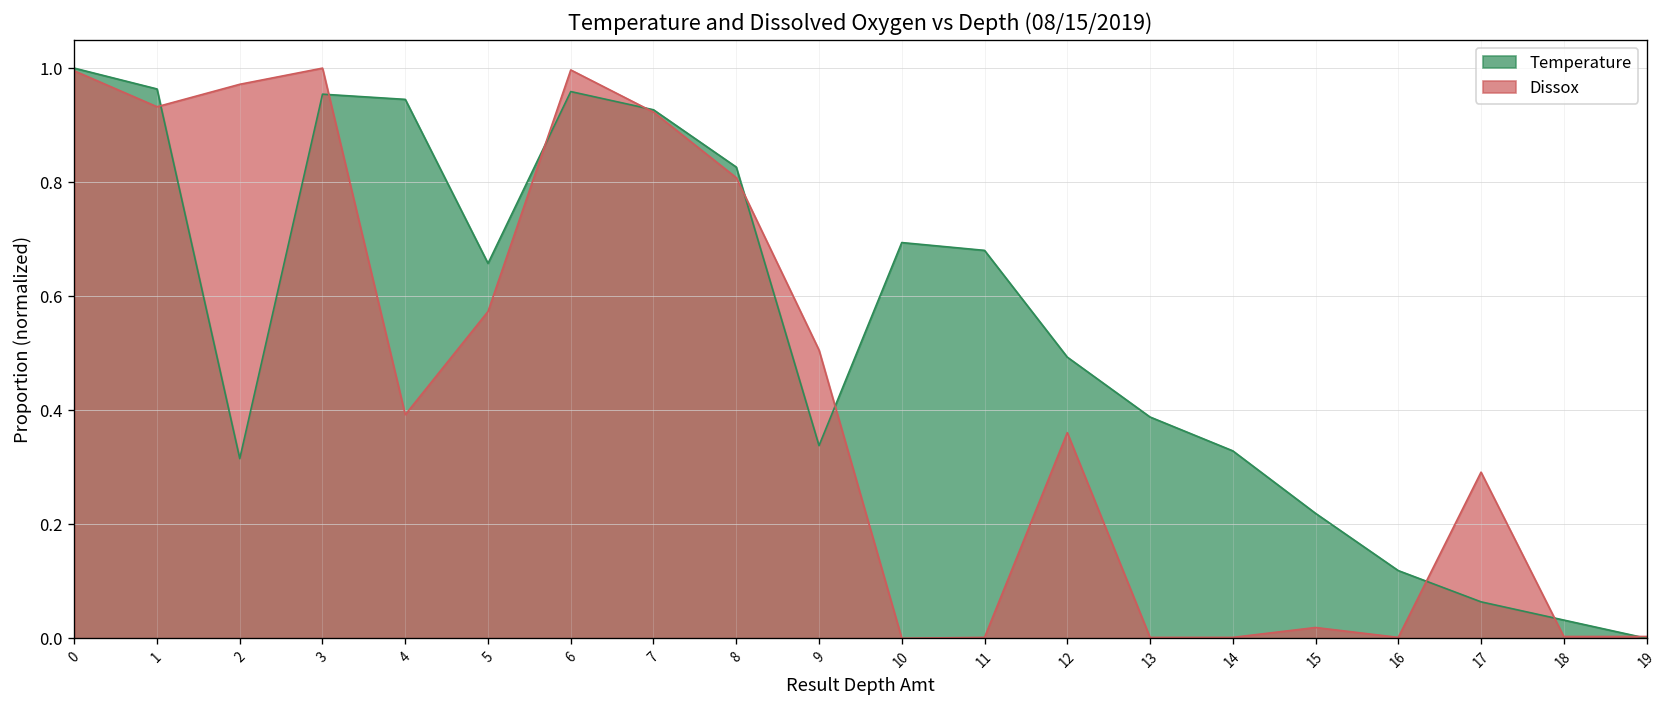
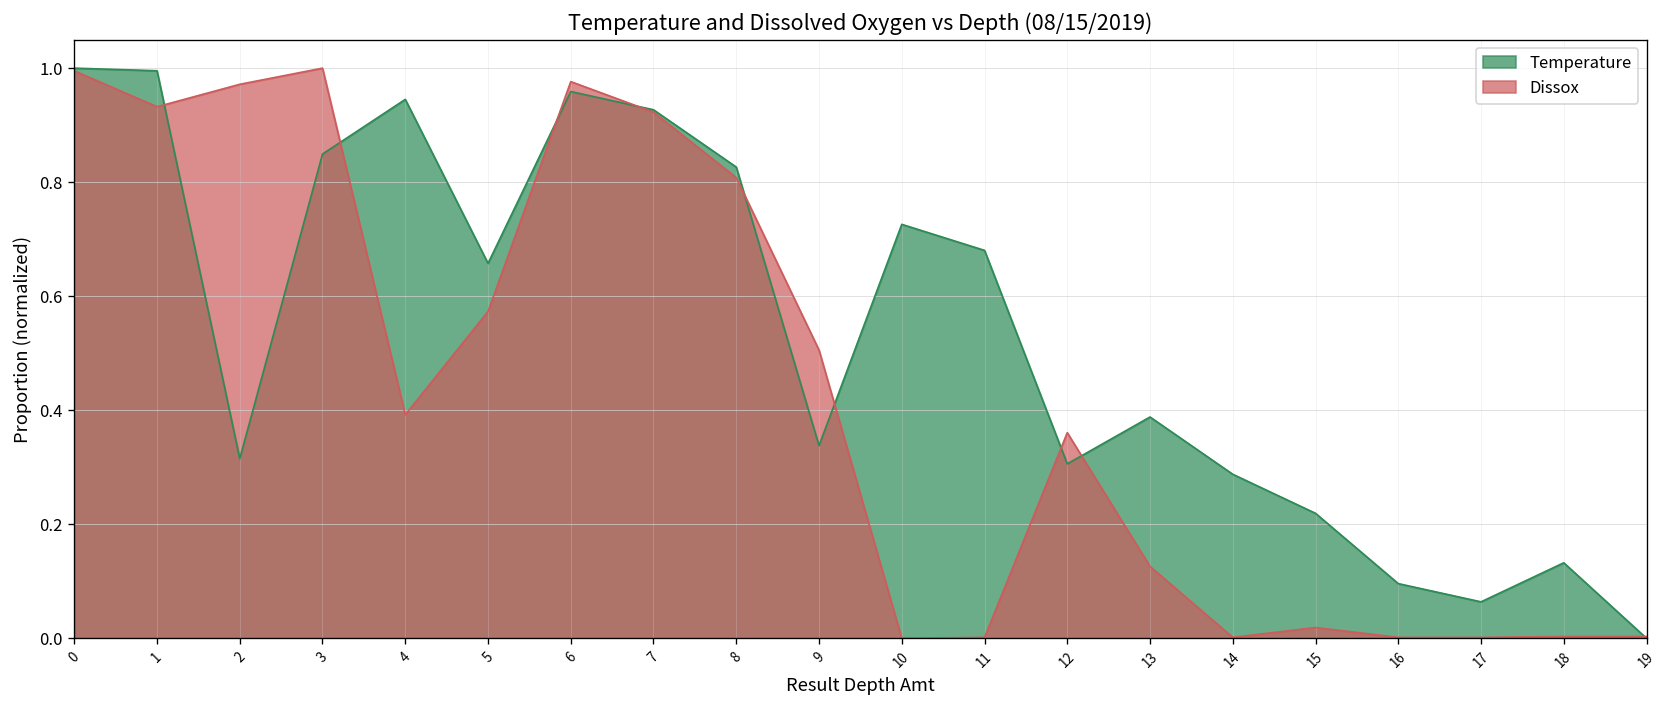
  {
    "Temperature": {
-     "1": 0.96,
+     "1": 1.00,
      "2": 0.32,
-     "3": 0.95,
+     "3": 0.85,
      "4": 0.95,
      "5": 0.66,
      "6": 0.96,
      "8": 0.83,
      "9": 0.34,
-     "10": 0.69,
+     "10": 0.73,
      "11": 0.68,
-     "12": 0.49,
+     "12": 0.31,
      "13": 0.39,
-     "14": 0.33,
+     "14": 0.29,
      "15": 0.22,
-     "16": 0.12,
+     "16": 0.10,
      "17": 0.06,
-     "18": 0.03
+     "18": 0.13
    },
    "Dissox": {
      "1": 0.93,
      "2": 0.97,
      "3": 1.00,
      "4": 0.39,
      "5": 0.57,
-     "6": 1.00,
+     "6": 0.98,
      "8": 0.81,
      "9": 0.51,
      "10": 0.00,
      "11": 0.00,
      "12": 0.36,
-     "13": 0.00,
+     "13": 0.13,
      "14": 0.00,
      "15": 0.02,
      "16": 0.00,
-     "17": 0.29,
+     "17": 0.00,
      "18": 0.00
    }
  }
